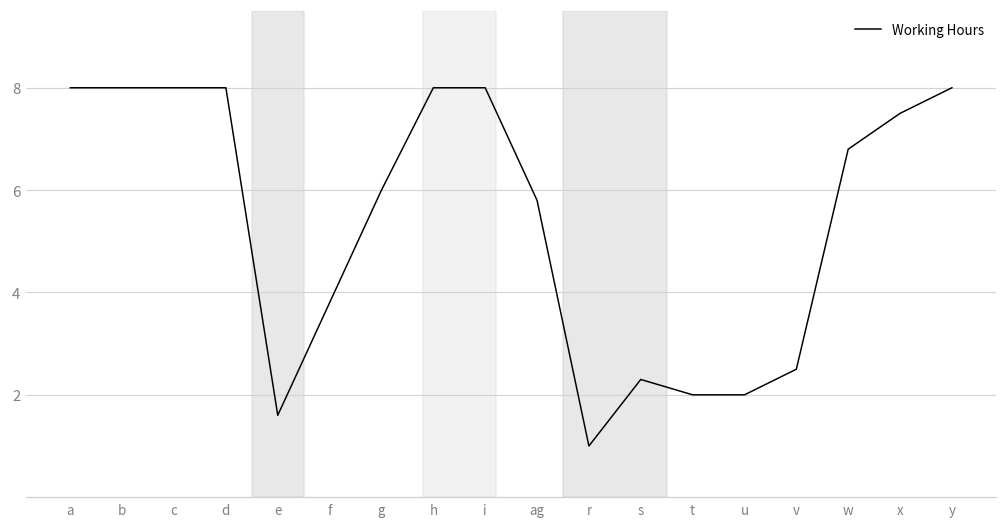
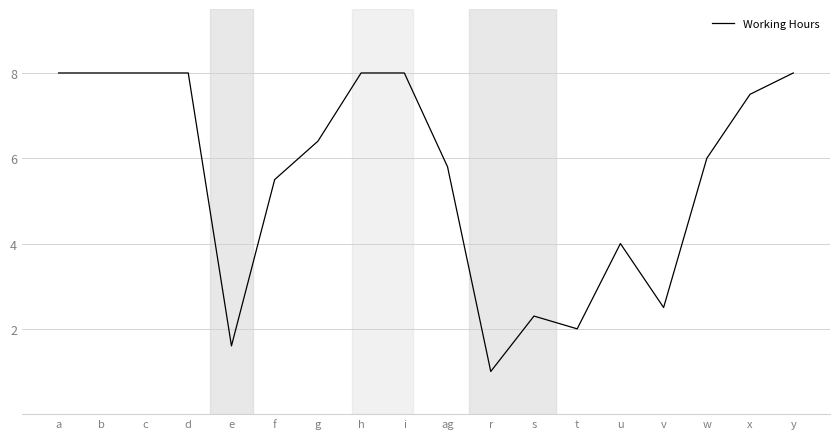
  {
    "a": 8.0,
    "b": 8.0,
    "c": 8.0,
    "d": 8.0,
    "e": 1.6,
-   "f": 3.8,
-   "g": 6.0,
+   "f": 5.5,
+   "g": 6.4,
    "h": 8.0,
    "i": 8.0,
    "ag": 5.8,
    "r": 1.0,
    "s": 2.3,
    "t": 2.0,
-   "u": 2,
+   "u": 4,
    "v": 2.5,
-   "w": 6.8,
+   "w": 6.0,
    "x": 7.5,
    "y": 8.0
  }
